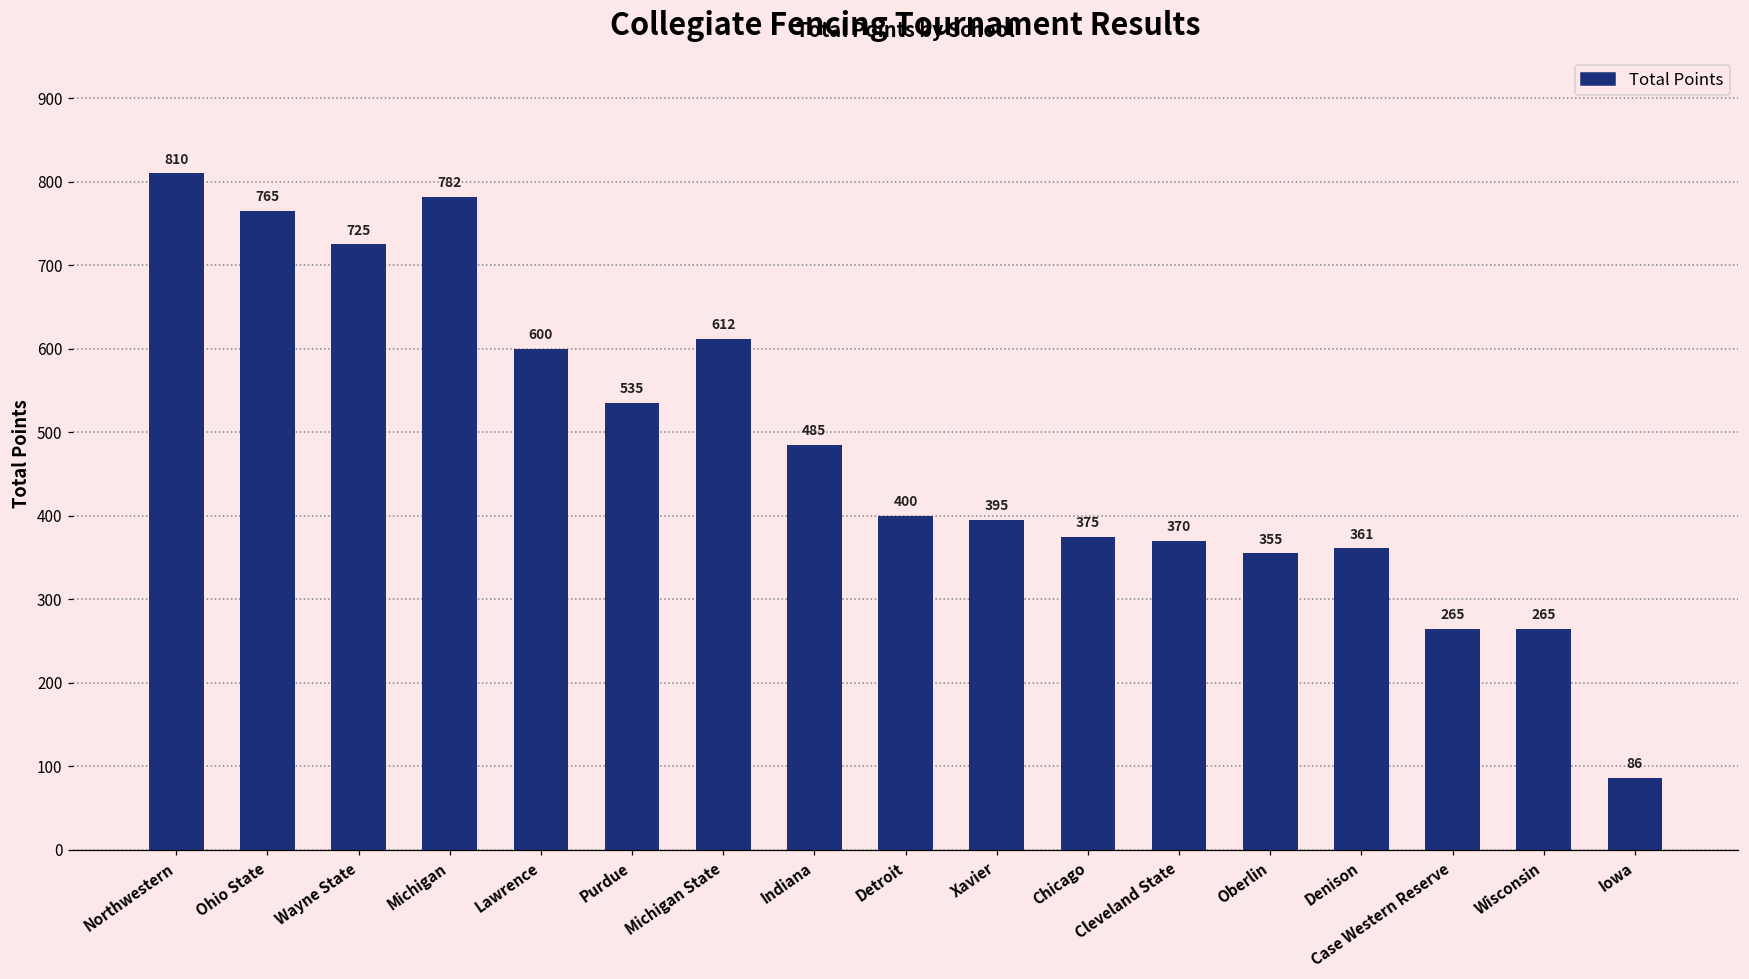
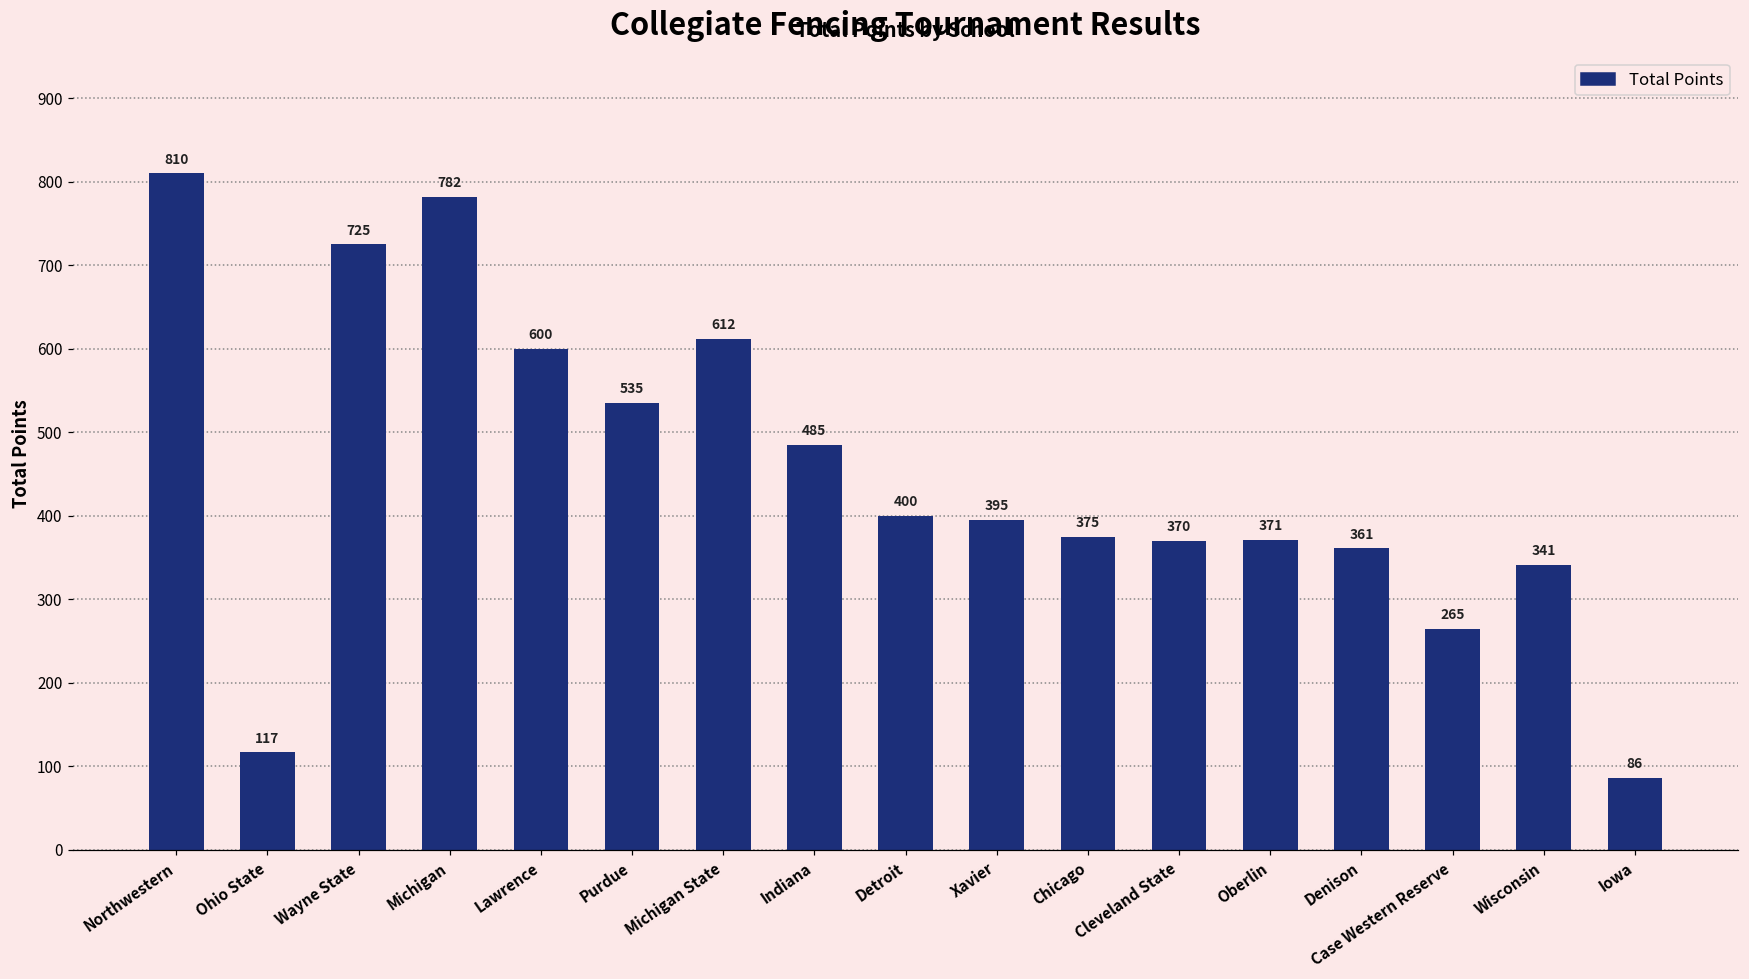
  {
    "Northwestern": 810,
-   "Ohio State": 765,
+   "Ohio State": 117,
    "Wayne State": 725,
    "Michigan": 782,
    "Lawrence": 600,
    "Purdue": 535,
    "Michigan State": 612,
    "Indiana": 485,
    "Detroit": 400,
    "Xavier": 395,
    "Chicago": 375,
    "Cleveland State": 370,
-   "Oberlin": 355,
+   "Oberlin": 371,
    "Denison": 361,
    "Case Western Reserve": 265,
-   "Wisconsin": 265,
+   "Wisconsin": 341,
    "Iowa": 86
  }
